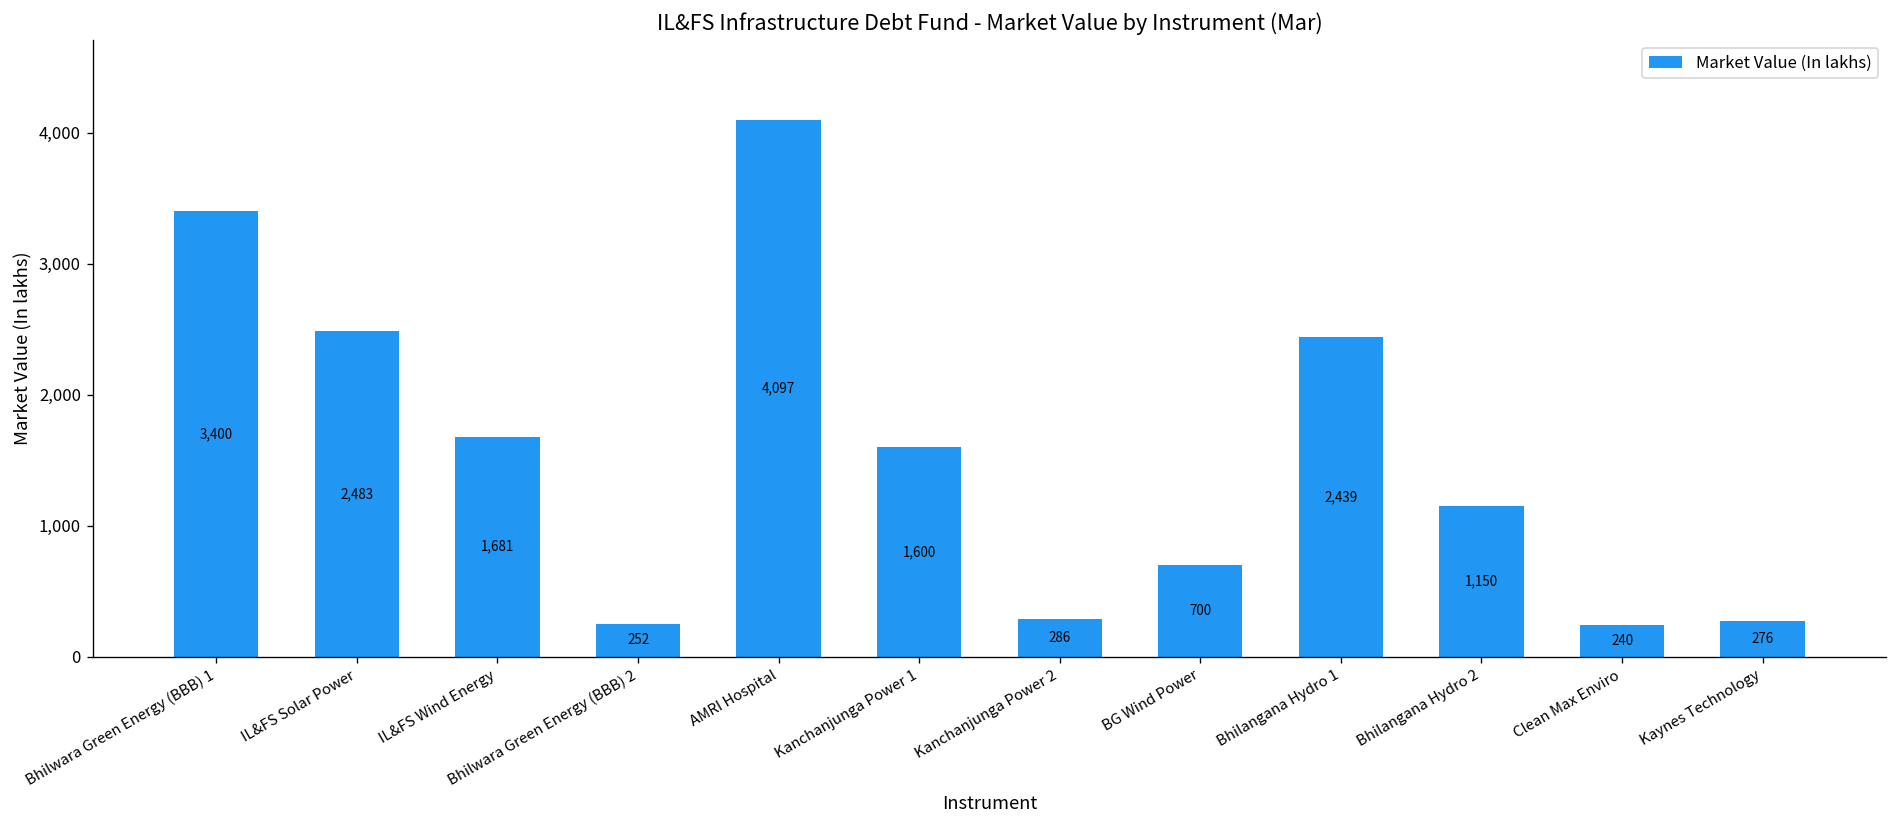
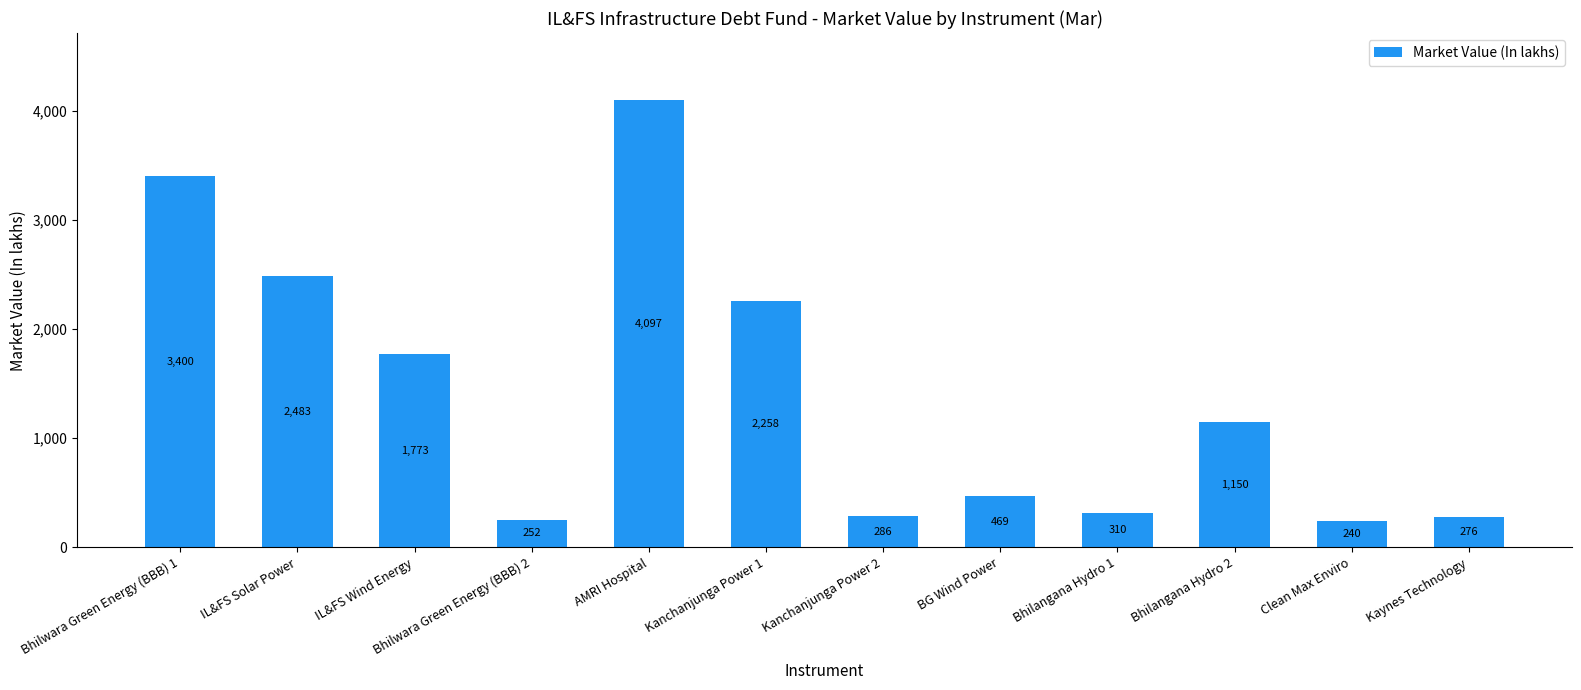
  {
    "Bhilwara Green Energy (BBB) 1": "3,400",
    "IL&FS Solar Power": "2,483",
-   "IL&FS Wind Energy": "1,681",
+   "IL&FS Wind Energy": "1,773",
    "Bhilwara Green Energy (BBB) 2": "252",
    "AMRI Hospital": "4,097",
-   "Kanchanjunga Power 1": "1,600",
+   "Kanchanjunga Power 1": "2,258",
    "Kanchanjunga Power 2": "286",
-   "BG Wind Power": "700",
-   "Bhilangana Hydro 1": "2,439",
+   "BG Wind Power": "469",
+   "Bhilangana Hydro 1": "310",
    "Bhilangana Hydro 2": "1,150",
    "Clean Max Enviro": "240",
    "Kaynes Technology": "276"
  }
